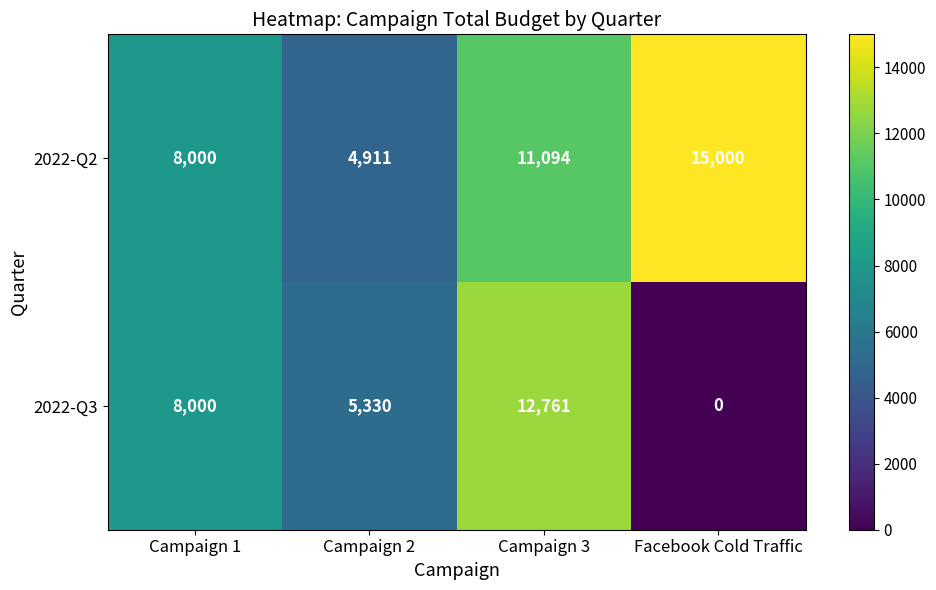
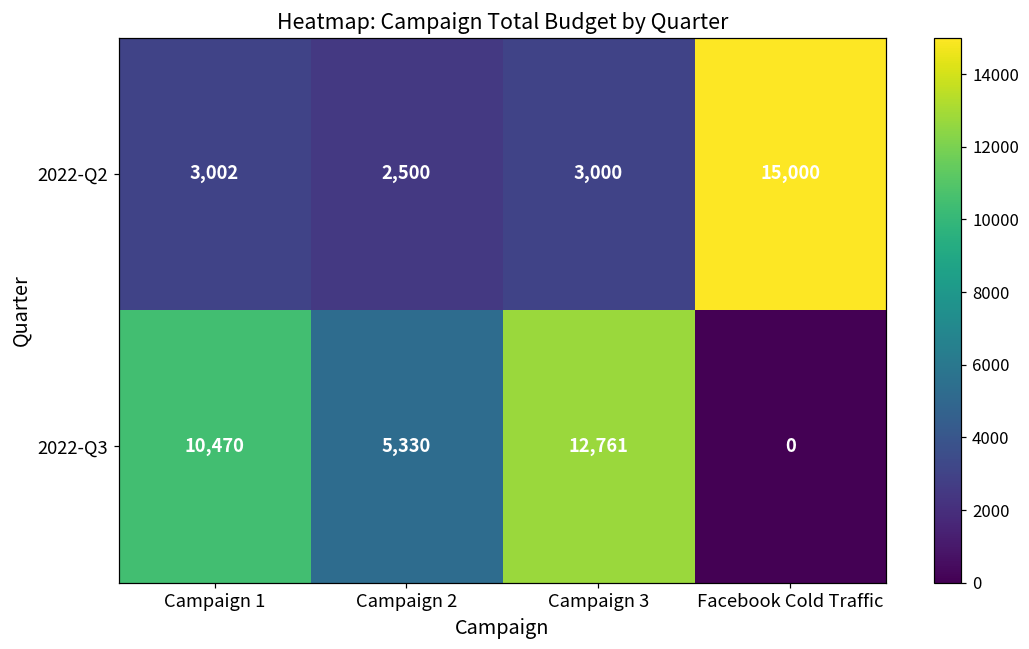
  {
    "2022-Q2": {
-     "Campaign 1": "8,000",
-     "Campaign 2": "4,911",
-     "Campaign 3": "11,094",
+     "Campaign 1": "3,002",
+     "Campaign 2": "2,500",
+     "Campaign 3": "3,000",
      "Facebook Cold Traffic": "15,000"
    },
    "2022-Q3": {
-     "Campaign 1": "8,000",
+     "Campaign 1": "10,470",
      "Campaign 2": "5,330",
      "Campaign 3": "12,761",
      "Facebook Cold Traffic": "0"
    }
  }
